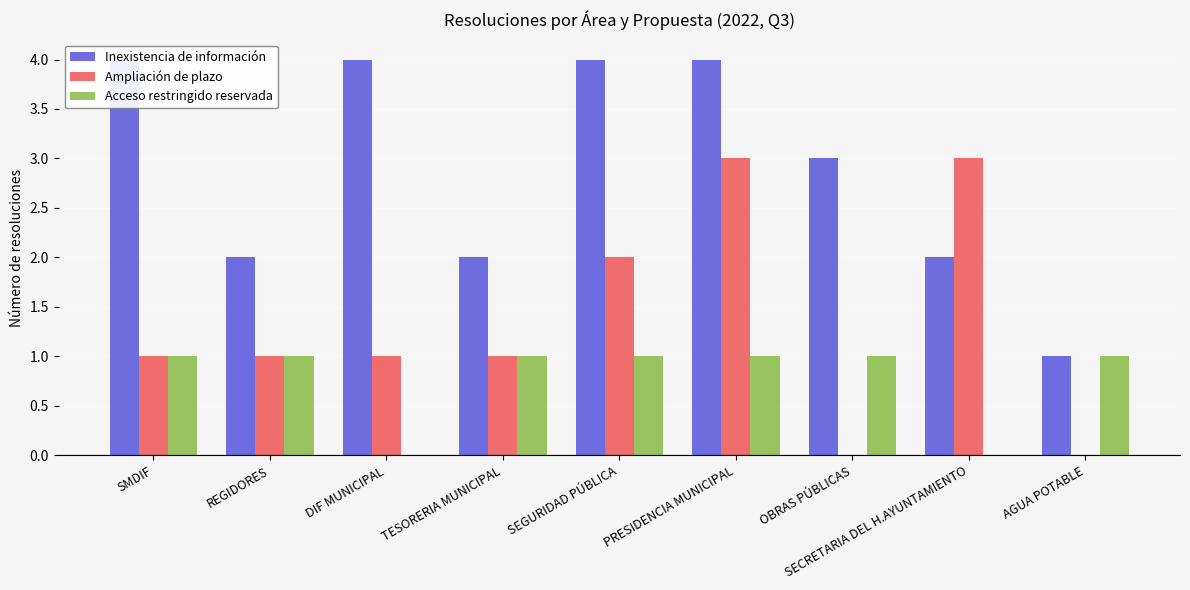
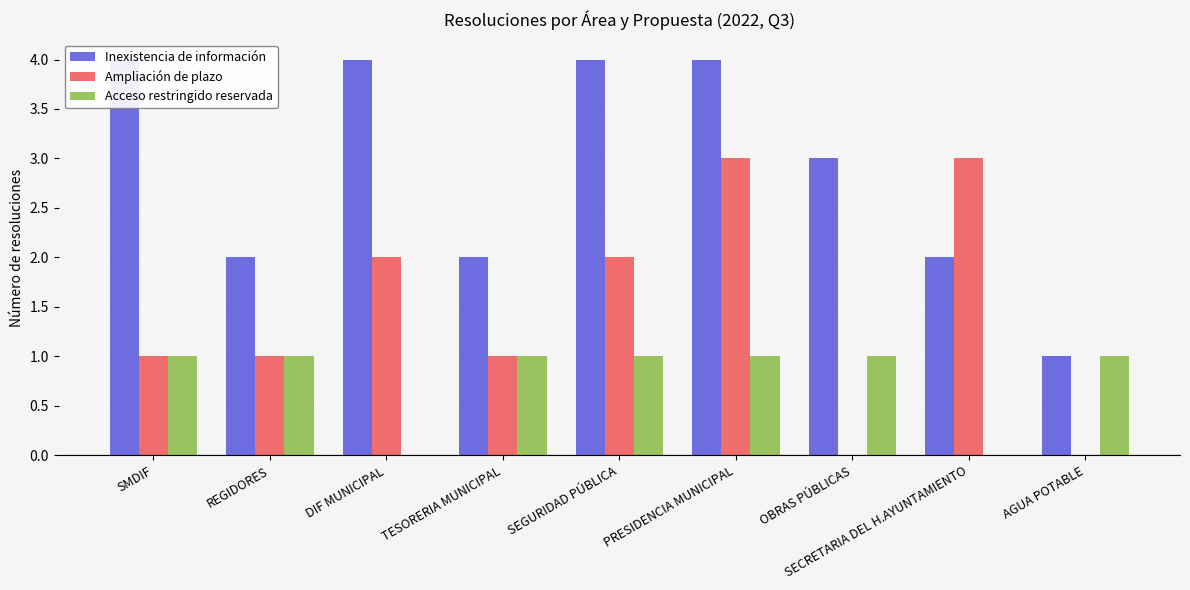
  {
    "Inexistencia de información": {
      "REGIDORES": 2,
      "DIF MUNICIPAL": 4,
      "TESORERIA MUNICIPAL": 2,
      "SEGURIDAD PÚBLICA": 4,
      "PRESIDENCIA MUNICIPAL": 4,
      "OBRAS PÚBLICAS": 3,
      "SECRETARIA DEL H.AYUNTAMIENTO": 2,
      "AGUA POTABLE": 1
    },
    "Ampliación de plazo": {
      "SMDIF": 1,
      "REGIDORES": 1,
-     "DIF MUNICIPAL": 1,
+     "DIF MUNICIPAL": 2,
      "TESORERIA MUNICIPAL": 1,
      "SEGURIDAD PÚBLICA": 2,
      "PRESIDENCIA MUNICIPAL": 3,
      "OBRAS PÚBLICAS": 0,
      "SECRETARIA DEL H.AYUNTAMIENTO": 3,
      "AGUA POTABLE": 0
    },
    "Acceso restringido reservada": {
      "SMDIF": 1,
      "REGIDORES": 1,
      "DIF MUNICIPAL": 0,
      "TESORERIA MUNICIPAL": 1,
      "SEGURIDAD PÚBLICA": 1,
      "PRESIDENCIA MUNICIPAL": 1,
      "OBRAS PÚBLICAS": 1,
      "SECRETARIA DEL H.AYUNTAMIENTO": 0,
      "AGUA POTABLE": 1
    }
  }
